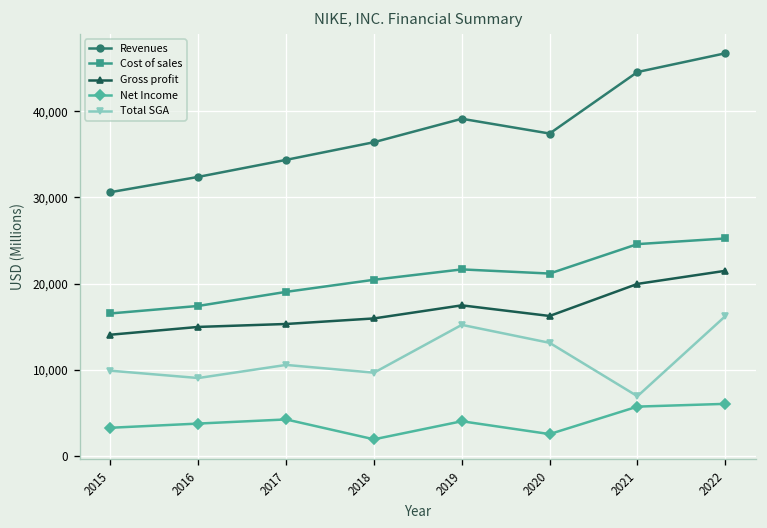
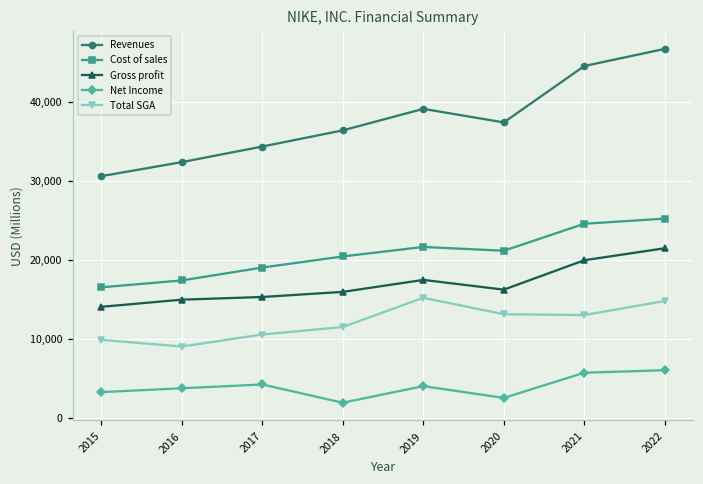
  {
    "Total SGA": {
      "2015": "10,000",
      "2016": "9,000",
      "2017": "11,000",
-     "2018": "10,000",
+     "2018": "12,000",
      "2019": "15,000",
      "2020": "13,000",
-     "2021": "7,000",
-     "2022": "16,000"
+     "2021": "13,000",
+     "2022": "15,000"
    }
  }
